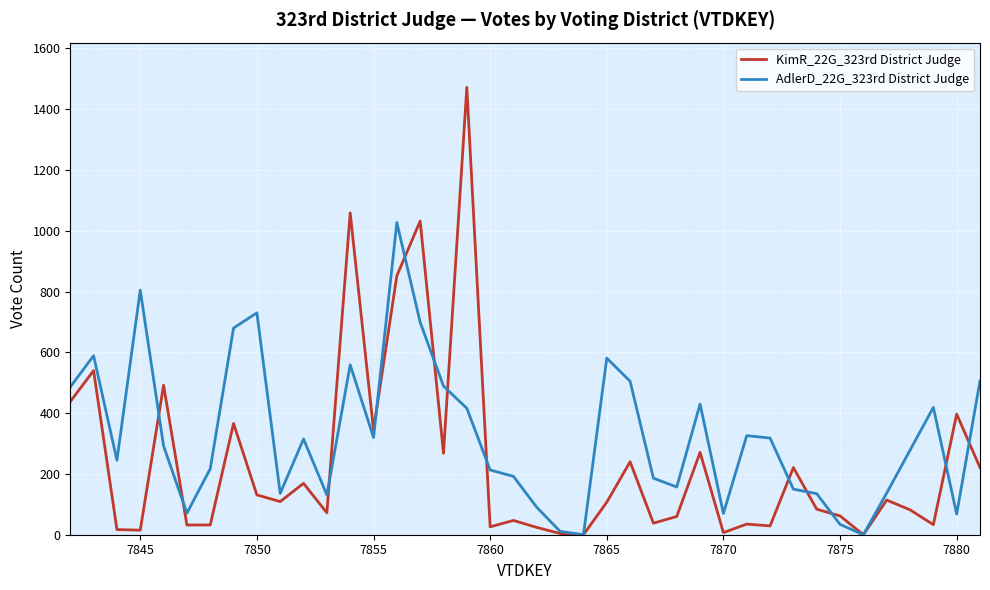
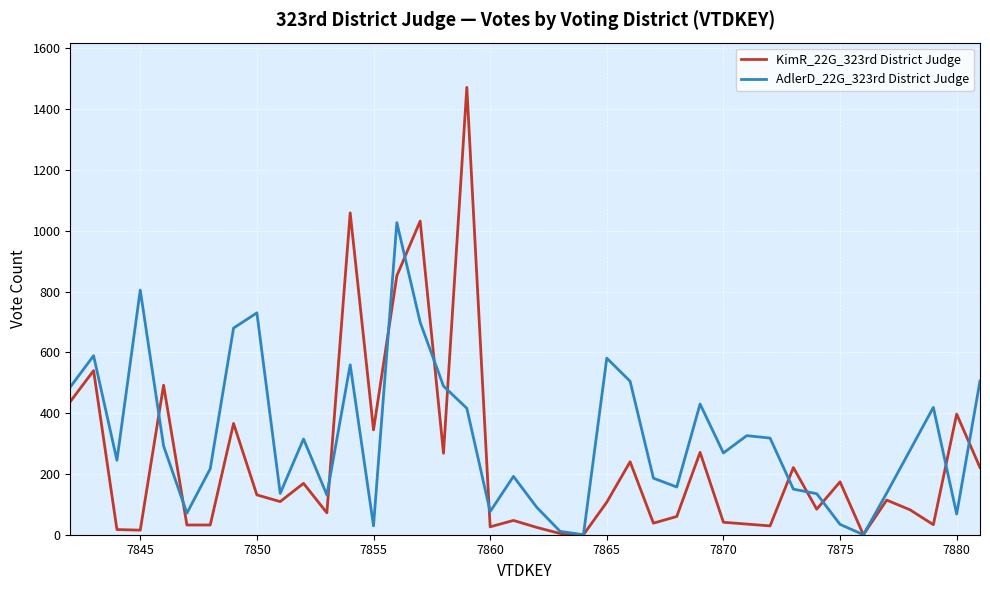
  {
    "KimR_22G_323rd District Judge": {
      "7845": 20,
      "7850": 130,
      "7855": 350,
      "7860": 30,
      "7865": 110,
-     "7870": 10,
-     "7875": 60,
+     "7870": 40,
+     "7875": 170,
      "7880": 400
    },
    "AdlerD_22G_323rd District Judge": {
      "7845": 810,
      "7850": 730,
-     "7855": 320,
-     "7860": 210,
+     "7855": 30,
+     "7860": 80,
      "7865": 580,
-     "7870": 70,
+     "7870": 270,
      "7875": 30,
      "7880": 70
    }
  }
